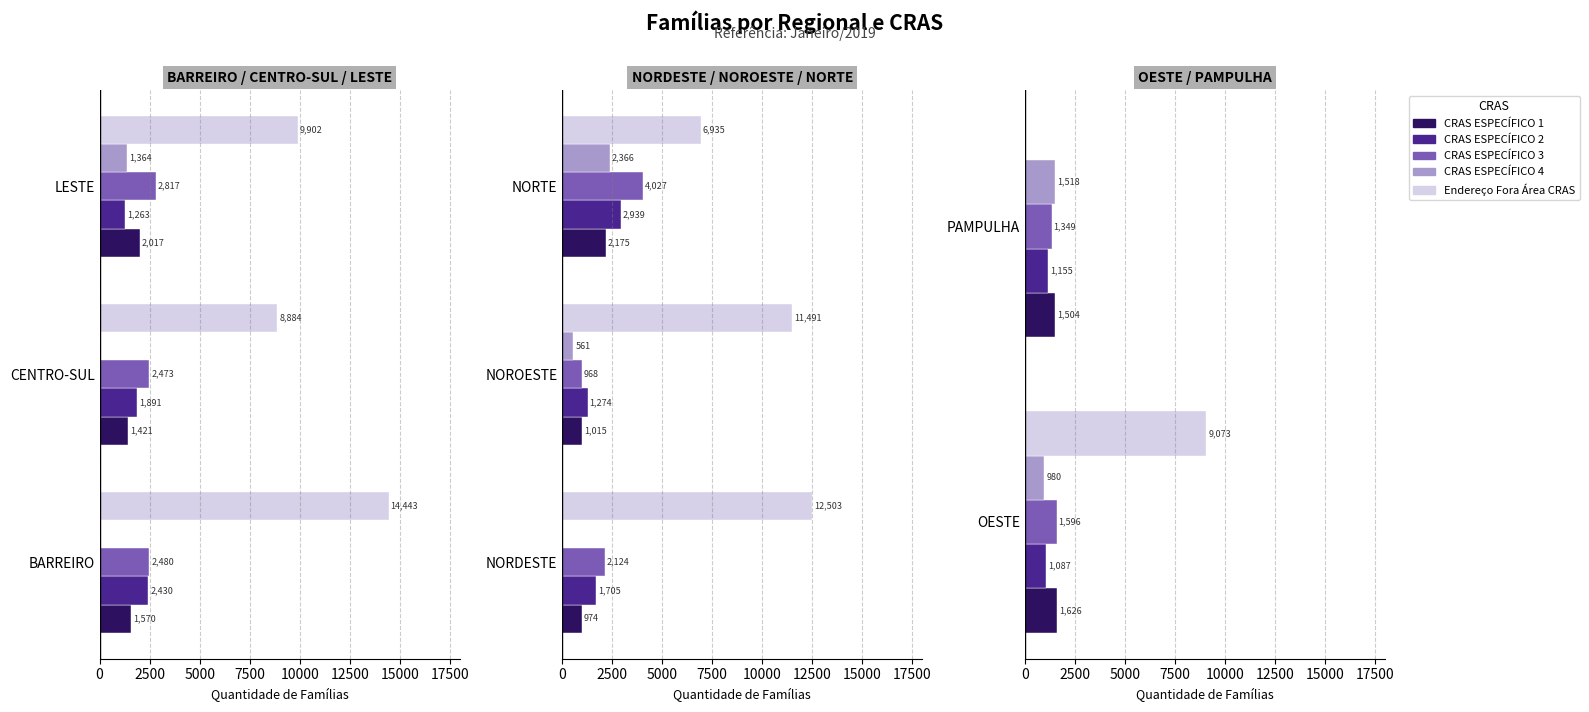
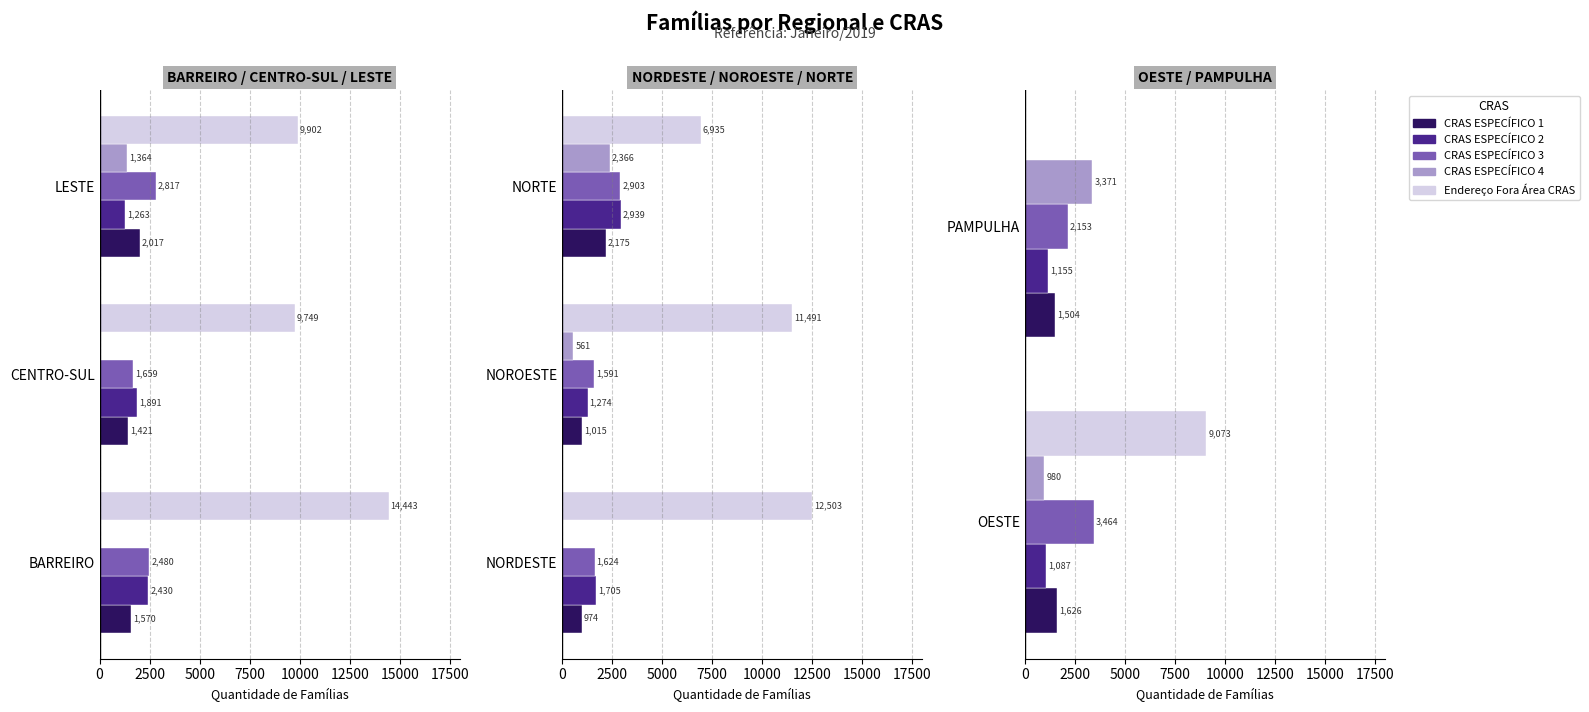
  {
    "BARREIRO / CENTRO-SUL / LESTE": {
      "CRAS ESPECÍFICO 3": {
        "LESTE": "2,817",
-       "CENTRO-SUL": "2,473",
+       "CENTRO-SUL": "1,659",
        "BARREIRO": "2,480"
      },
      "CRAS ESPECÍFICO 4": {
        "LESTE": "1,364"
      },
      "Endereço Fora Área CRAS": {
        "LESTE": "9,902",
-       "CENTRO-SUL": "8,884",
+       "CENTRO-SUL": "9,749",
        "BARREIRO": "14,443"
      }
    },
    "NORDESTE / NOROESTE / NORTE": {
      "CRAS ESPECÍFICO 3": {
-       "NORTE": "4,027",
-       "NOROESTE": "968",
-       "NORDESTE": "2,124"
+       "NORTE": "2,903",
+       "NOROESTE": "1,591",
+       "NORDESTE": "1,624"
      },
      "CRAS ESPECÍFICO 4": {
        "NORTE": "2,366",
        "NOROESTE": "561"
      },
      "Endereço Fora Área CRAS": {
        "NORTE": "6,935",
        "NOROESTE": "11,491",
        "NORDESTE": "12,503"
      }
    },
    "OESTE / PAMPULHA": {
      "CRAS ESPECÍFICO 3": {
-       "PAMPULHA": "1,349",
-       "OESTE": "1,596"
+       "PAMPULHA": "2,153",
+       "OESTE": "3,464"
      },
      "CRAS ESPECÍFICO 4": {
-       "PAMPULHA": "1,518",
+       "PAMPULHA": "3,371",
        "OESTE": "980"
      },
      "Endereço Fora Área CRAS": {
        "OESTE": "9,073"
      }
    }
  }
